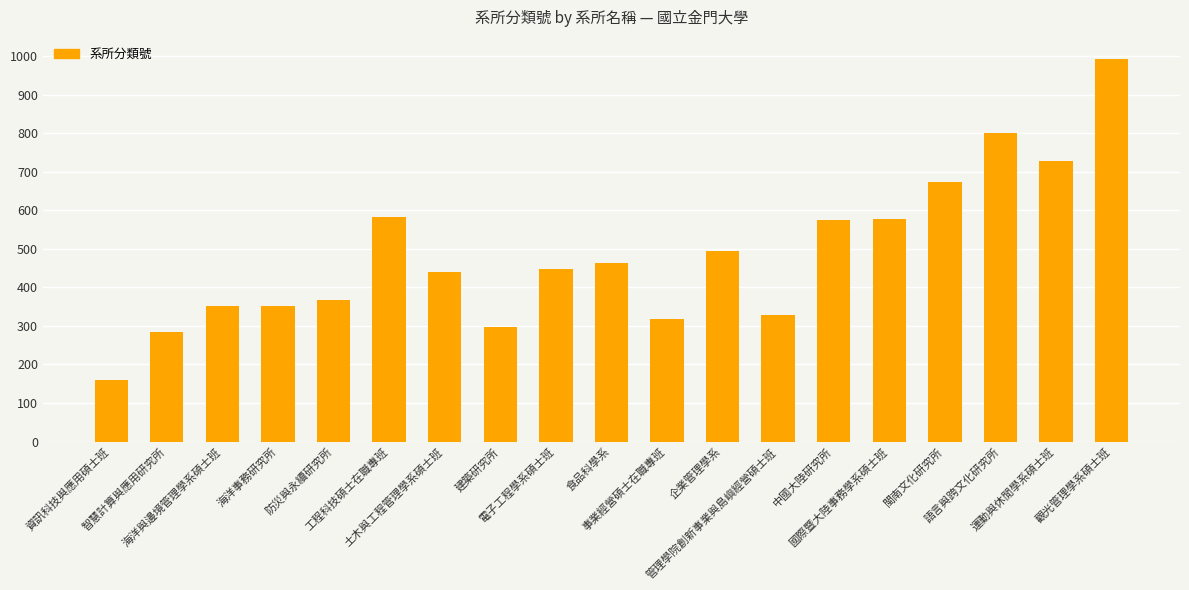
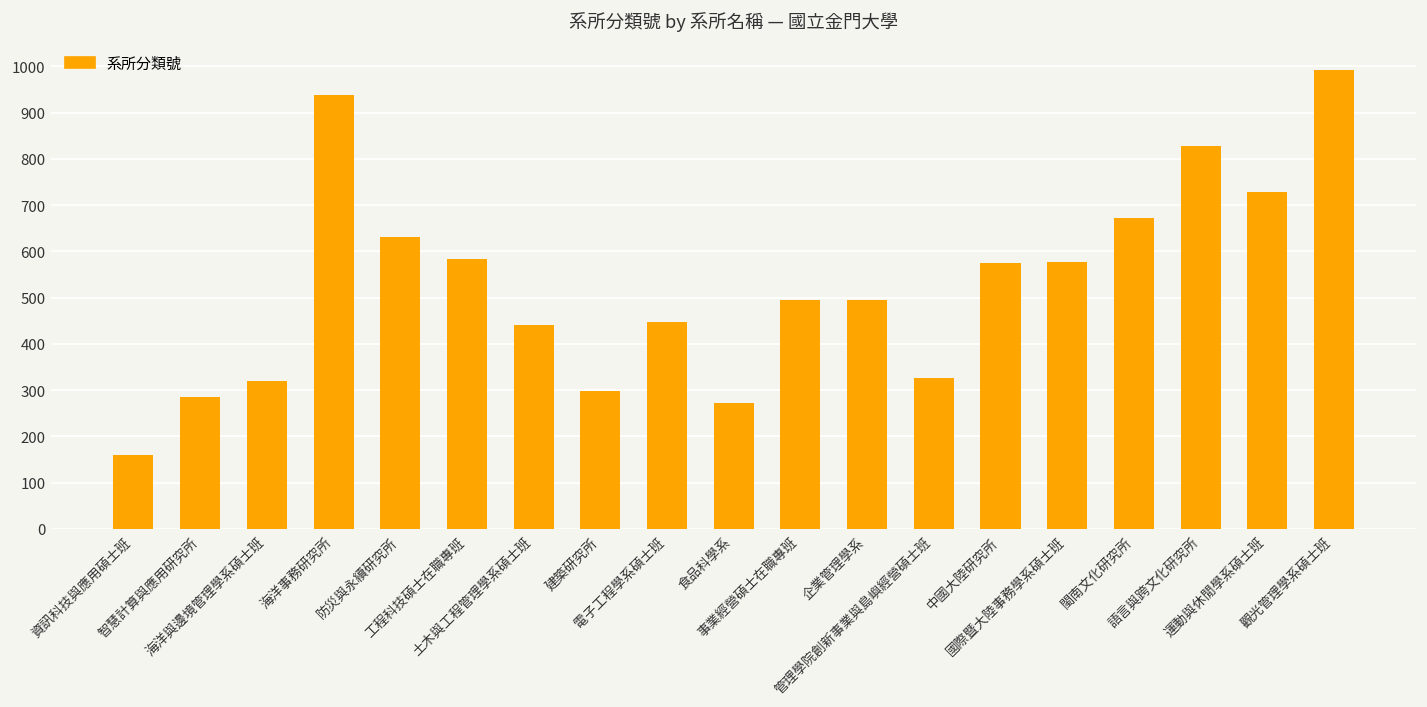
  {
    "資訊科技與應用碩士班": 160,
    "智慧計算與應用研究所": 280,
-   "海洋與邊境管理學系碩士班": 350,
-   "海洋事務研究所": 350,
-   "防災與永續研究所": 370,
+   "海洋與邊境管理學系碩士班": 320,
+   "海洋事務研究所": 940,
+   "防災與永續研究所": 630,
    "工程科技碩士在職專班": 580,
    "土木與工程管理學系碩士班": 440,
    "建築研究所": 300,
    "電子工程學系碩士班": 450,
-   "食品科學系": 460,
-   "事業經營碩士在職專班": 320,
+   "食品科學系": 270,
+   "事業經營碩士在職專班": 490,
    "企業管理學系": 490,
    "管理學院創新事業與島嶼經營碩士班": 330,
    "中國大陸研究所": 570,
    "國際暨大陸事務學系碩士班": 580,
    "閩南文化研究所": 670,
-   "語言與跨文化研究所": 800,
+   "語言與跨文化研究所": 830,
    "運動與休閒學系碩士班": 730,
    "觀光管理學系碩士班": 990
  }
